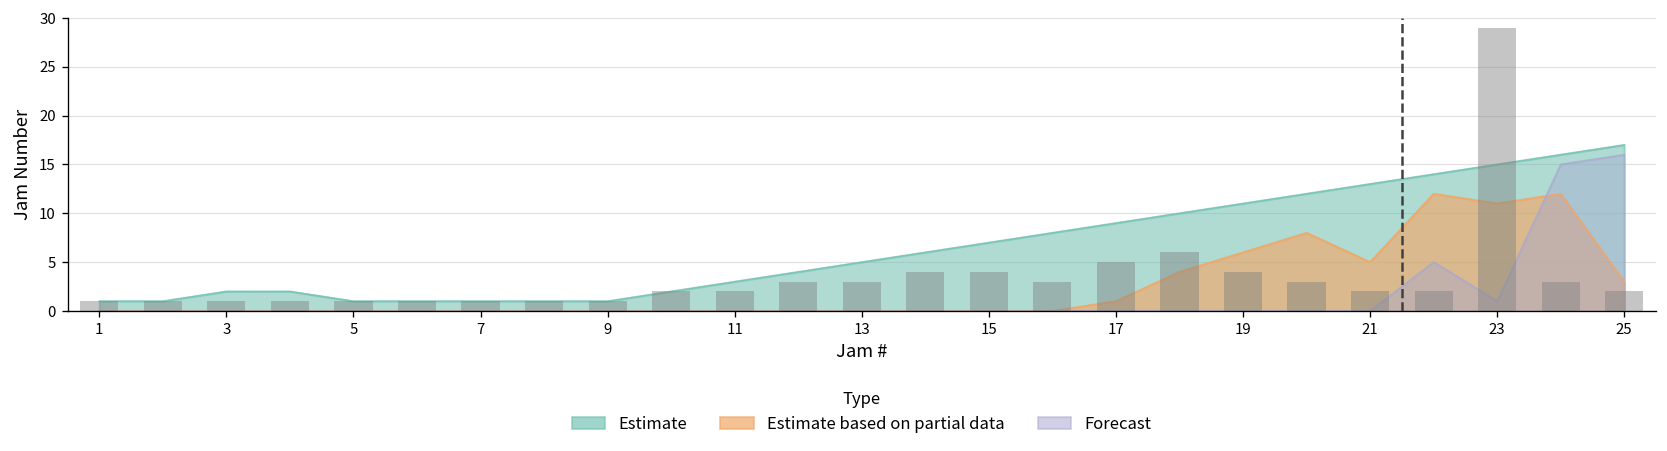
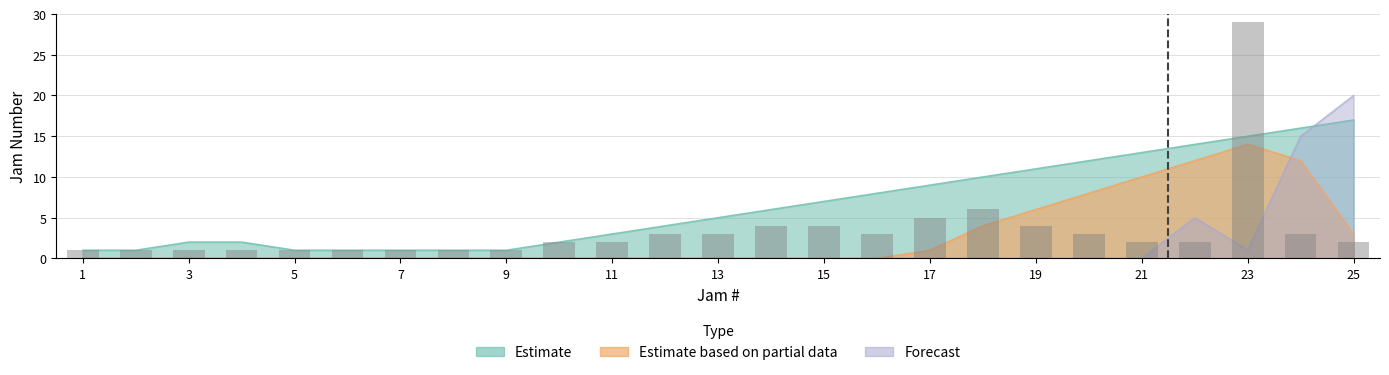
  {
    "Estimate based on partial data": {
      "17": 1,
      "19": 6,
-     "21": 5,
-     "23": 11,
+     "21": 10,
+     "23": 14,
      "25": 3
    },
    "Forecast": {
      "17": 0,
      "19": 0,
      "21": 0,
      "23": 1,
-     "25": 16
+     "25": 20
    }
  }
